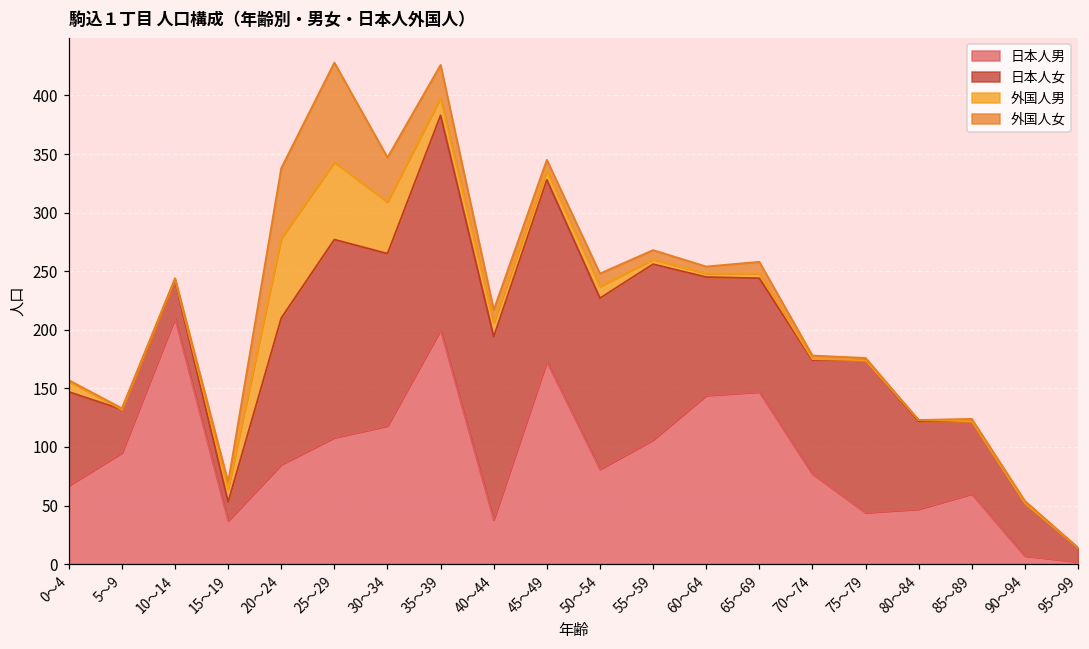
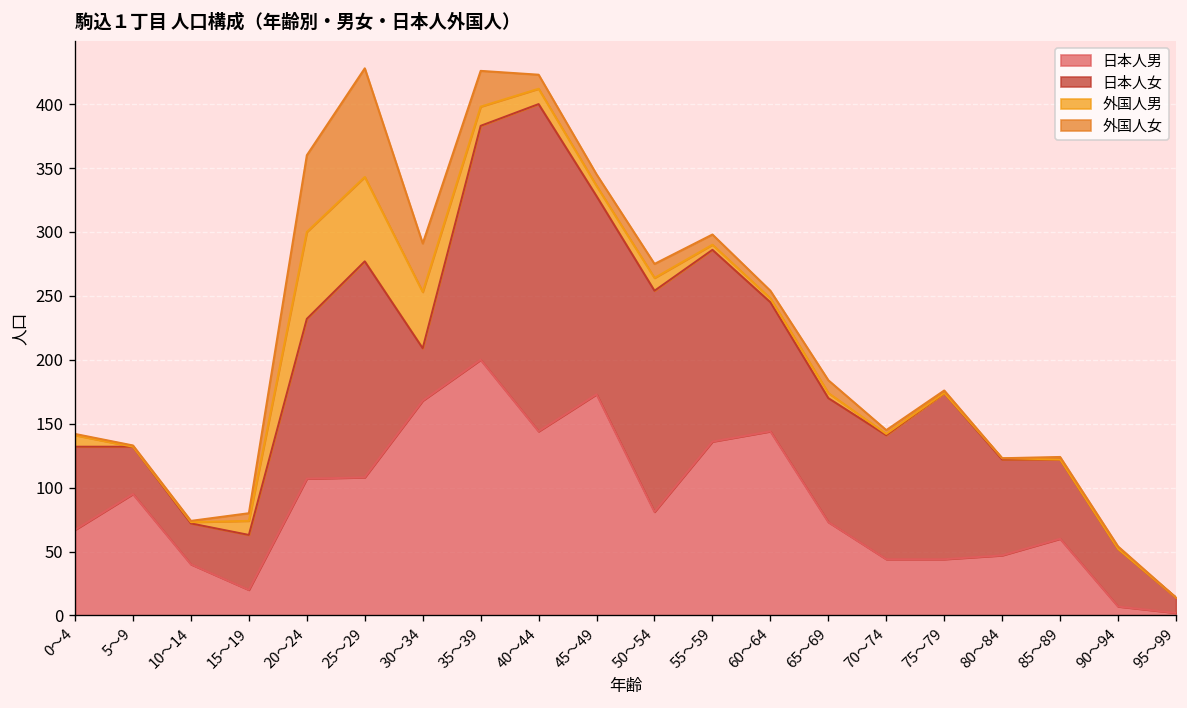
  {
    "日本人男": {
      "0～4": 67,
      "5～9": 95,
-     "10～14": 210,
-     "15～19": 37,
-     "20～24": 85,
+     "10～14": 40,
+     "15～19": 20,
+     "20～24": 107,
      "25～29": 108,
-     "30～34": 118,
+     "30～34": 168,
      "35～39": 200,
-     "40～44": 38,
+     "40～44": 144,
      "45～49": 173,
      "50～54": 81,
-     "55～59": 106,
+     "55～59": 136,
      "60～64": 144,
-     "65～69": 147,
-     "70～74": 77,
+     "65～69": 73,
+     "70～74": 44,
      "75～79": 44,
      "80～84": 47,
      "85～89": 60,
      "90～94": 7,
      "95～99": 2
    },
    "日本人女": {
-     "0～4": 80,
-     "15～19": 16,
+     "0～4": 65,
+     "15～19": 43,
      "20～24": 125,
      "25～29": 169,
-     "30～34": 147,
+     "30～34": 41,
      "35～39": 183,
-     "40～44": 156,
+     "40～44": 256,
      "45～49": 155,
-     "50～54": 146,
+     "50～54": 173,
      "55～59": 150,
      "60～64": 101,
      "65～69": 97
    }
  }
